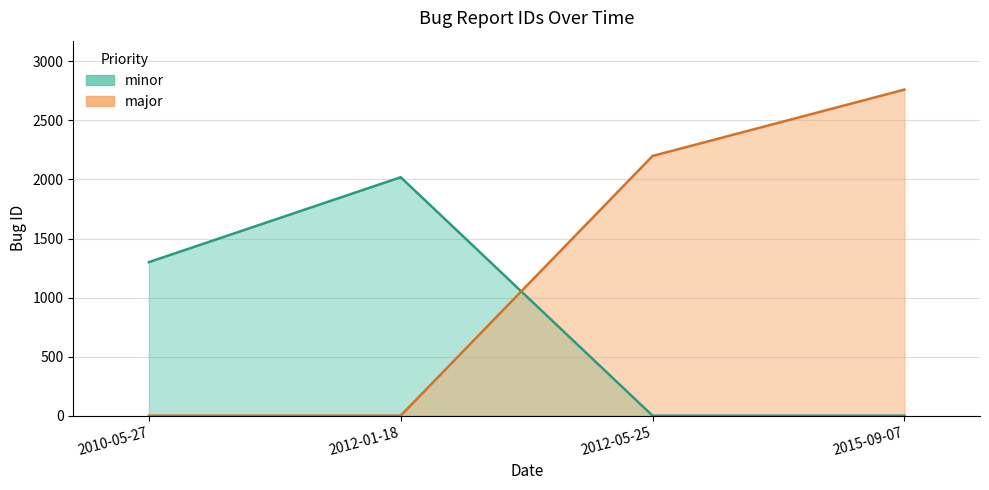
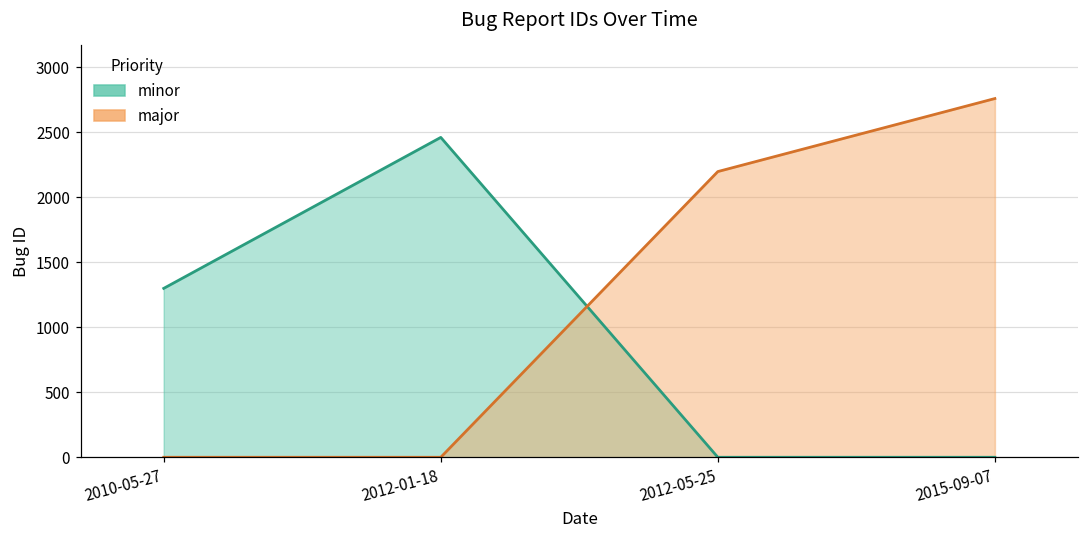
  {
    "minor": {
      "2010-05-27": 1300,
-     "2012-01-18": 2020,
+     "2012-01-18": 2460,
      "2012-05-25": 0,
      "2015-09-07": 0
    },
    "major": {
      "2010-05-27": 0,
      "2012-01-18": 0,
      "2012-05-25": 2200,
      "2015-09-07": 2760
    }
  }
